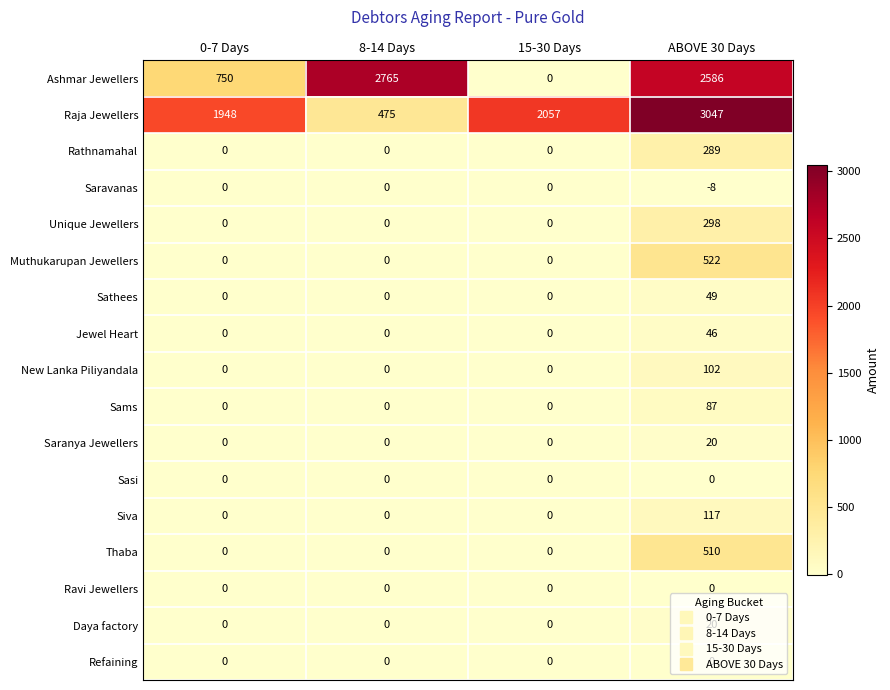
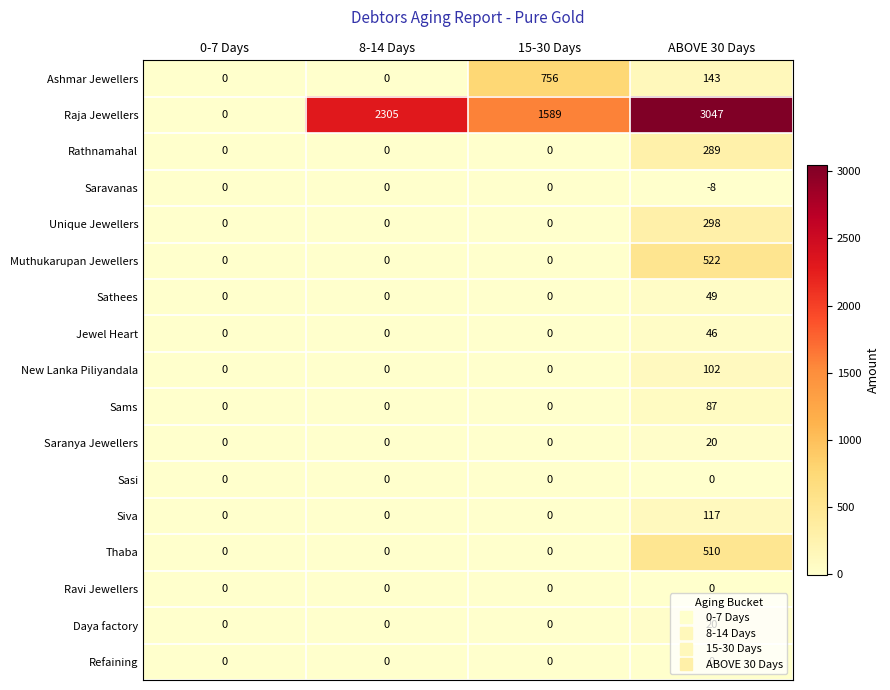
  {
    "Ashmar Jewellers": {
-     "0-7 Days": 750,
-     "8-14 Days": 2765,
-     "15-30 Days": 0,
-     "ABOVE 30 Days": 2586
+     "0-7 Days": 0,
+     "8-14 Days": 0,
+     "15-30 Days": 756,
+     "ABOVE 30 Days": 143
    },
    "Raja Jewellers": {
-     "0-7 Days": 1948,
-     "8-14 Days": 475,
-     "15-30 Days": 2057,
+     "0-7 Days": 0,
+     "8-14 Days": 2305,
+     "15-30 Days": 1589,
      "ABOVE 30 Days": 3047
    },
    "Rathnamahal": {
      "0-7 Days": 0,
      "8-14 Days": 0,
      "15-30 Days": 0,
      "ABOVE 30 Days": 289
    },
    "Saravanas": {
      "0-7 Days": 0,
      "8-14 Days": 0,
      "15-30 Days": 0,
      "ABOVE 30 Days": -8
    },
    "Unique Jewellers": {
      "0-7 Days": 0,
      "8-14 Days": 0,
      "15-30 Days": 0,
      "ABOVE 30 Days": 298
    },
    "Muthukarupan Jewellers": {
      "0-7 Days": 0,
      "8-14 Days": 0,
      "15-30 Days": 0,
      "ABOVE 30 Days": 522
    },
    "Sathees": {
      "0-7 Days": 0,
      "8-14 Days": 0,
      "15-30 Days": 0,
      "ABOVE 30 Days": 49
    },
    "Jewel Heart": {
      "0-7 Days": 0,
      "8-14 Days": 0,
      "15-30 Days": 0,
      "ABOVE 30 Days": 46
    },
    "New Lanka Piliyandala": {
      "0-7 Days": 0,
      "8-14 Days": 0,
      "15-30 Days": 0,
      "ABOVE 30 Days": 102
    },
    "Sams": {
      "0-7 Days": 0,
      "8-14 Days": 0,
      "15-30 Days": 0,
      "ABOVE 30 Days": 87
    },
    "Saranya Jewellers": {
      "0-7 Days": 0,
      "8-14 Days": 0,
      "15-30 Days": 0,
      "ABOVE 30 Days": 20
    },
    "Sasi": {
      "0-7 Days": 0,
      "8-14 Days": 0,
      "15-30 Days": 0,
      "ABOVE 30 Days": 0
    },
    "Siva": {
      "0-7 Days": 0,
      "8-14 Days": 0,
      "15-30 Days": 0,
      "ABOVE 30 Days": 117
    },
    "Thaba": {
      "0-7 Days": 0,
      "8-14 Days": 0,
      "15-30 Days": 0,
      "ABOVE 30 Days": 510
    },
    "Ravi Jewellers": {
      "0-7 Days": 0,
      "8-14 Days": 0,
      "15-30 Days": 0
    },
    "Daya factory": {
      "0-7 Days": 0,
      "8-14 Days": 0,
      "15-30 Days": 0
    },
    "Refaining": {
      "0-7 Days": 0,
      "8-14 Days": 0,
      "15-30 Days": 0
    }
  }
